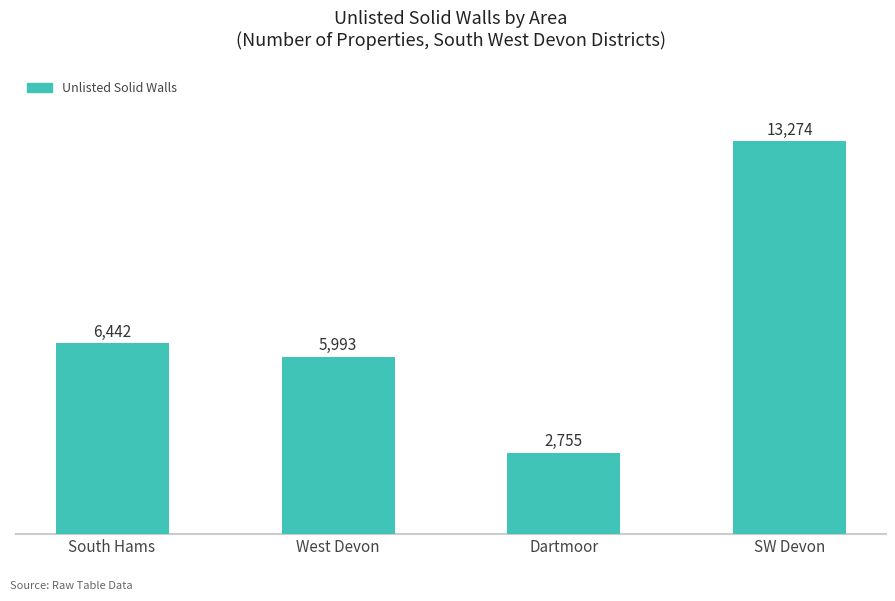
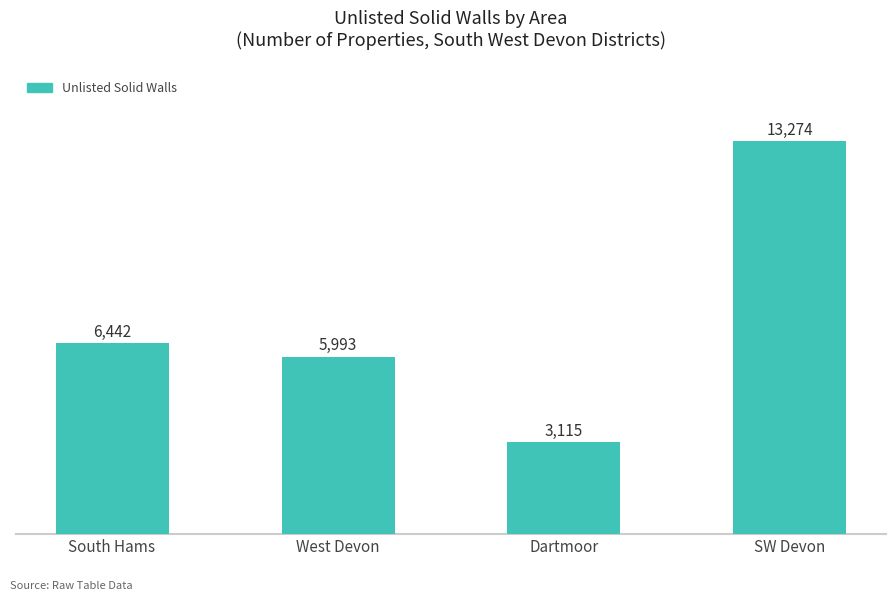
  {
    "South Hams": "6,442",
    "West Devon": "5,993",
-   "Dartmoor": "2,755",
+   "Dartmoor": "3,115",
    "SW Devon": "13,274"
  }
